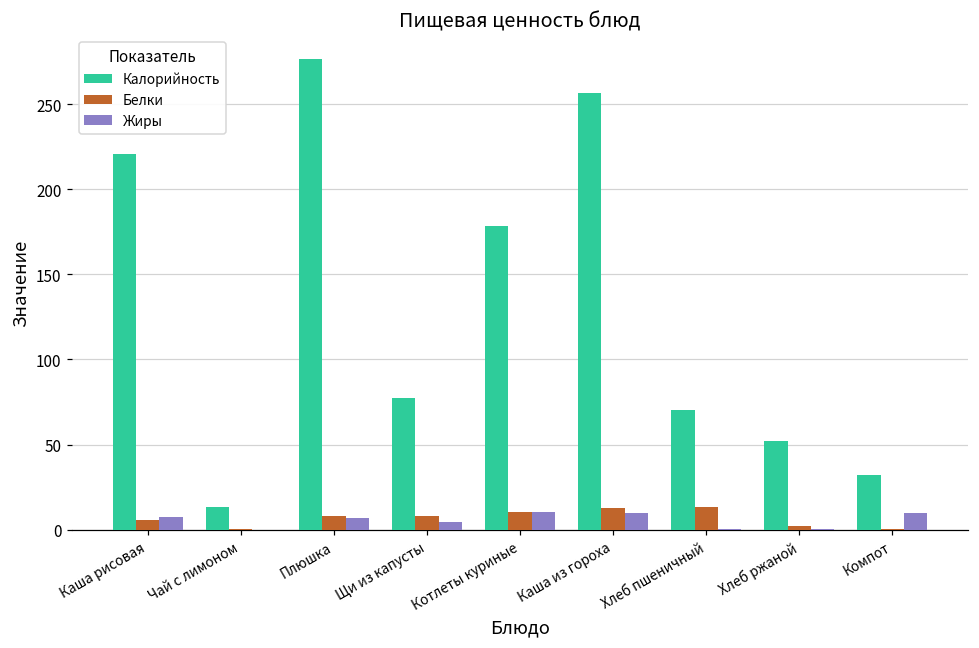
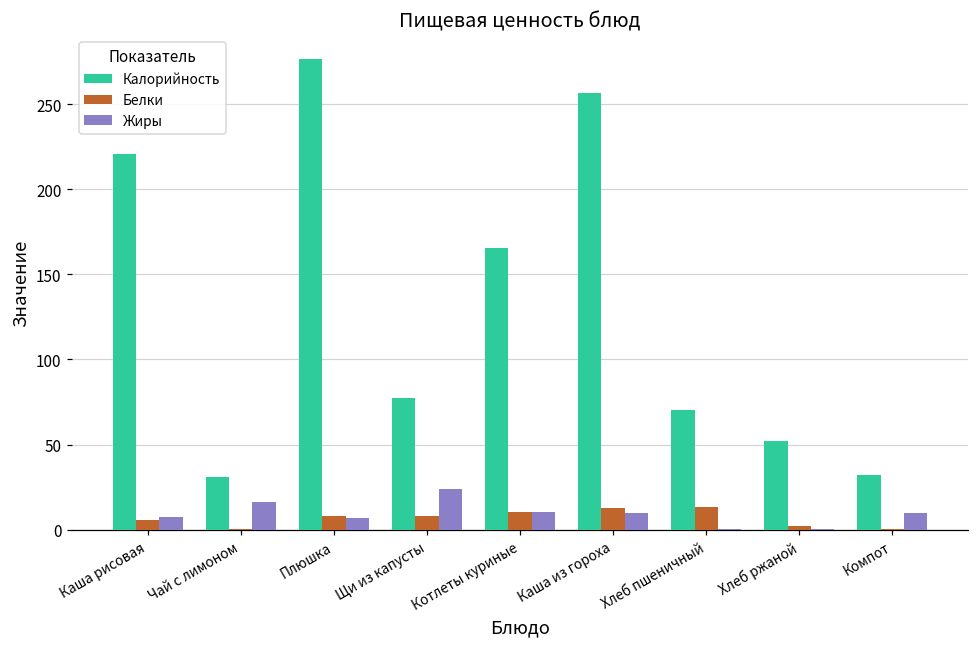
  {
    "Калорийность": {
      "Каша рисовая": 221,
-     "Чай с лимоном": 13,
+     "Чай с лимоном": 31,
      "Плюшка": 277,
      "Щи из капусты": 77,
-     "Котлеты куриные": 178,
+     "Котлеты куриные": 166,
      "Каша из гороха": 256,
      "Хлеб пшеничный": 71,
      "Хлеб ржаной": 52,
      "Компот": 32
    },
    "Белки": {
      "Каша рисовая": 6,
      "Плюшка": 8,
      "Щи из капусты": 8,
      "Котлеты куриные": 10,
      "Каша из гороха": 13,
      "Хлеб пшеничный": 13,
      "Хлеб ржаной": 2
    },
    "Жиры": {
      "Каша рисовая": 7,
-     "Чай с лимоном": 0,
+     "Чай с лимоном": 16,
      "Плюшка": 7,
-     "Щи из капусты": 4,
+     "Щи из капусты": 24,
      "Котлеты куриные": 10,
      "Каша из гороха": 10,
      "Компот": 10
    }
  }
